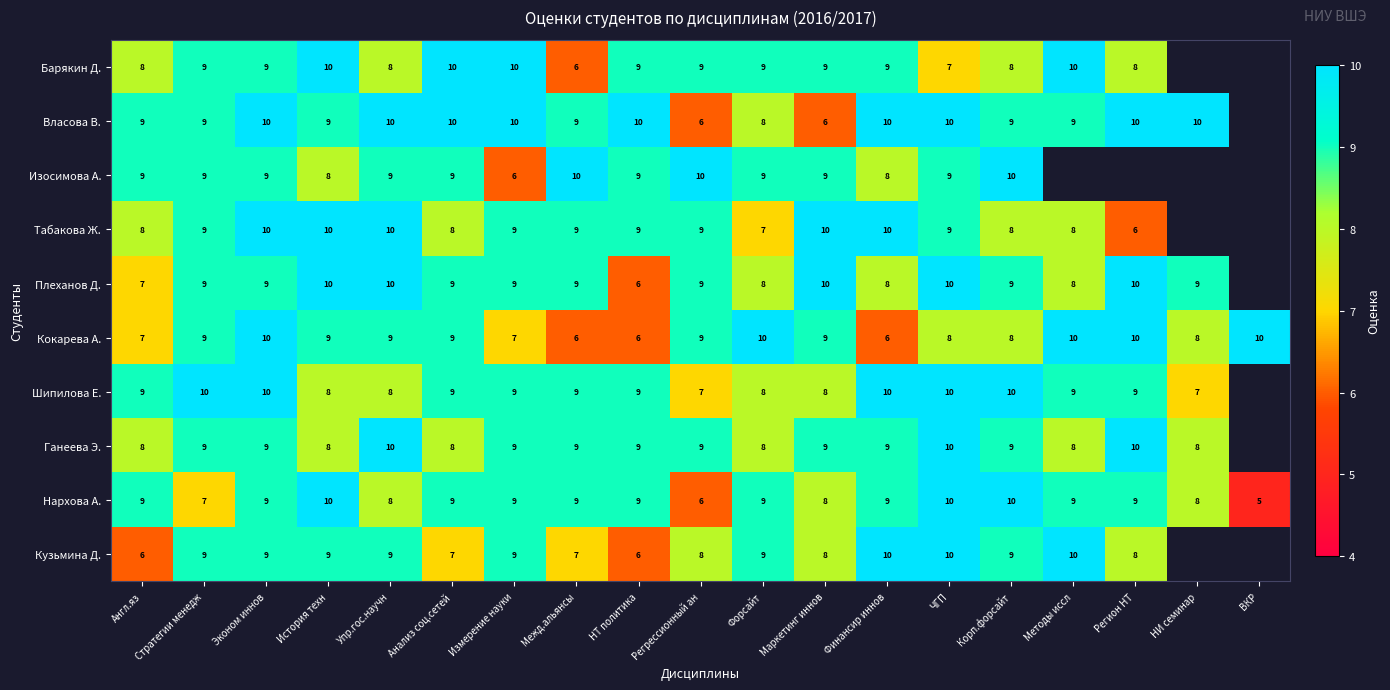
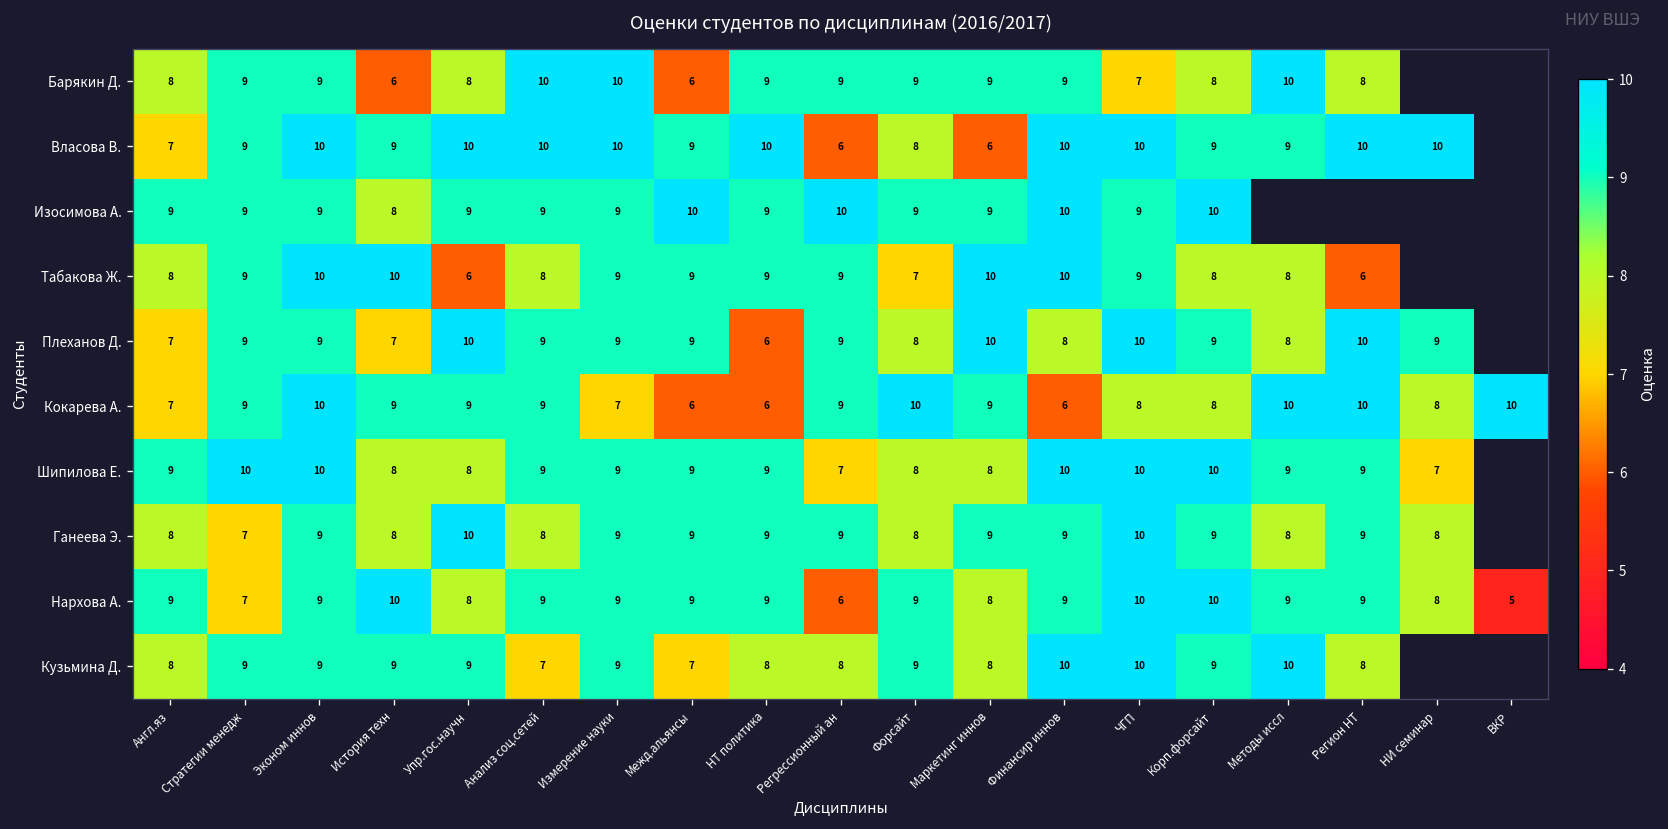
  {
    "Барякин Д.": {
      "Англ.яз": 8,
      "Стратегии менедж": 9,
      "Эконом иннов": 9,
-     "История техн": 10,
+     "История техн": 6,
      "Упр.гос.научн": 8,
      "Анализ соц.сетей": 10,
      "Измерение науки": 10,
      "Межд.альянсы": 6,
      "НТ политика": 9,
      "Регрессионный ан": 9,
      "Форсайт": 9,
      "Маркетинг иннов": 9,
      "Финансир иннов": 9,
      "ЧГП": 7,
      "Корп.форсайт": 8,
      "Методы иссл": 10,
      "Регион НТ": 8
    },
    "Власова В.": {
-     "Англ.яз": 9,
+     "Англ.яз": 7,
      "Стратегии менедж": 9,
      "Эконом иннов": 10,
      "История техн": 9,
      "Упр.гос.научн": 10,
      "Анализ соц.сетей": 10,
      "Измерение науки": 10,
      "Межд.альянсы": 9,
      "НТ политика": 10,
      "Регрессионный ан": 6,
      "Форсайт": 8,
      "Маркетинг иннов": 6,
      "Финансир иннов": 10,
      "ЧГП": 10,
      "Корп.форсайт": 9,
      "Методы иссл": 9,
      "Регион НТ": 10,
      "НИ семинар": 10
    },
    "Изосимова А.": {
      "Англ.яз": 9,
      "Стратегии менедж": 9,
      "Эконом иннов": 9,
      "История техн": 8,
      "Упр.гос.научн": 9,
      "Анализ соц.сетей": 9,
-     "Измерение науки": 6,
+     "Измерение науки": 9,
      "Межд.альянсы": 10,
      "НТ политика": 9,
      "Регрессионный ан": 10,
      "Форсайт": 9,
      "Маркетинг иннов": 9,
-     "Финансир иннов": 8,
+     "Финансир иннов": 10,
      "ЧГП": 9,
      "Корп.форсайт": 10
    },
    "Табакова Ж.": {
      "Англ.яз": 8,
      "Стратегии менедж": 9,
      "Эконом иннов": 10,
      "История техн": 10,
-     "Упр.гос.научн": 10,
+     "Упр.гос.научн": 6,
      "Анализ соц.сетей": 8,
      "Измерение науки": 9,
      "Межд.альянсы": 9,
      "НТ политика": 9,
      "Регрессионный ан": 9,
      "Форсайт": 7,
      "Маркетинг иннов": 10,
      "Финансир иннов": 10,
      "ЧГП": 9,
      "Корп.форсайт": 8,
      "Методы иссл": 8,
      "Регион НТ": 6
    },
    "Плеханов Д.": {
      "Англ.яз": 7,
      "Стратегии менедж": 9,
      "Эконом иннов": 9,
-     "История техн": 10,
+     "История техн": 7,
      "Упр.гос.научн": 10,
      "Анализ соц.сетей": 9,
      "Измерение науки": 9,
      "Межд.альянсы": 9,
      "НТ политика": 6,
      "Регрессионный ан": 9,
      "Форсайт": 8,
      "Маркетинг иннов": 10,
      "Финансир иннов": 8,
      "ЧГП": 10,
      "Корп.форсайт": 9,
      "Методы иссл": 8,
      "Регион НТ": 10,
      "НИ семинар": 9
    },
    "Кокарева А.": {
      "Англ.яз": 7,
      "Стратегии менедж": 9,
      "Эконом иннов": 10,
      "История техн": 9,
      "Упр.гос.научн": 9,
      "Анализ соц.сетей": 9,
      "Измерение науки": 7,
      "Межд.альянсы": 6,
      "НТ политика": 6,
      "Регрессионный ан": 9,
      "Форсайт": 10,
      "Маркетинг иннов": 9,
      "Финансир иннов": 6,
      "ЧГП": 8,
      "Корп.форсайт": 8,
      "Методы иссл": 10,
      "Регион НТ": 10,
      "НИ семинар": 8,
      "ВКР": 10
    },
    "Шипилова Е.": {
      "Англ.яз": 9,
      "Стратегии менедж": 10,
      "Эконом иннов": 10,
      "История техн": 8,
      "Упр.гос.научн": 8,
      "Анализ соц.сетей": 9,
      "Измерение науки": 9,
      "Межд.альянсы": 9,
      "НТ политика": 9,
      "Регрессионный ан": 7,
      "Форсайт": 8,
      "Маркетинг иннов": 8,
      "Финансир иннов": 10,
      "ЧГП": 10,
      "Корп.форсайт": 10,
      "Методы иссл": 9,
      "Регион НТ": 9,
      "НИ семинар": 7
    },
    "Ганеева Э.": {
      "Англ.яз": 8,
-     "Стратегии менедж": 9,
+     "Стратегии менедж": 7,
      "Эконом иннов": 9,
      "История техн": 8,
      "Упр.гос.научн": 10,
      "Анализ соц.сетей": 8,
      "Измерение науки": 9,
      "Межд.альянсы": 9,
      "НТ политика": 9,
      "Регрессионный ан": 9,
      "Форсайт": 8,
      "Маркетинг иннов": 9,
      "Финансир иннов": 9,
      "ЧГП": 10,
      "Корп.форсайт": 9,
      "Методы иссл": 8,
-     "Регион НТ": 10,
+     "Регион НТ": 9,
      "НИ семинар": 8
    },
    "Нархова А.": {
      "Англ.яз": 9,
      "Стратегии менедж": 7,
      "Эконом иннов": 9,
      "История техн": 10,
      "Упр.гос.научн": 8,
      "Анализ соц.сетей": 9,
      "Измерение науки": 9,
      "Межд.альянсы": 9,
      "НТ политика": 9,
      "Регрессионный ан": 6,
      "Форсайт": 9,
      "Маркетинг иннов": 8,
      "Финансир иннов": 9,
      "ЧГП": 10,
      "Корп.форсайт": 10,
      "Методы иссл": 9,
      "Регион НТ": 9,
      "НИ семинар": 8,
      "ВКР": 5
    },
    "Кузьмина Д.": {
-     "Англ.яз": 6,
+     "Англ.яз": 8,
      "Стратегии менедж": 9,
      "Эконом иннов": 9,
      "История техн": 9,
      "Упр.гос.научн": 9,
      "Анализ соц.сетей": 7,
      "Измерение науки": 9,
      "Межд.альянсы": 7,
-     "НТ политика": 6,
+     "НТ политика": 8,
      "Регрессионный ан": 8,
      "Форсайт": 9,
      "Маркетинг иннов": 8,
      "Финансир иннов": 10,
      "ЧГП": 10,
      "Корп.форсайт": 9,
      "Методы иссл": 10,
      "Регион НТ": 8
    }
  }
